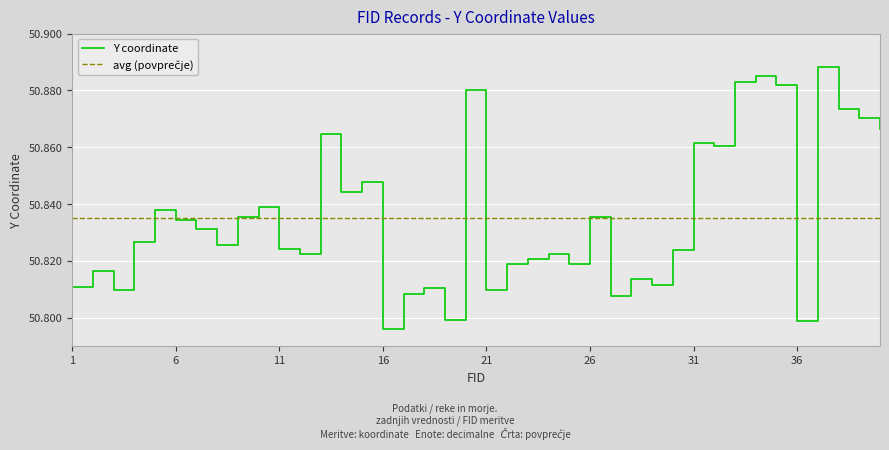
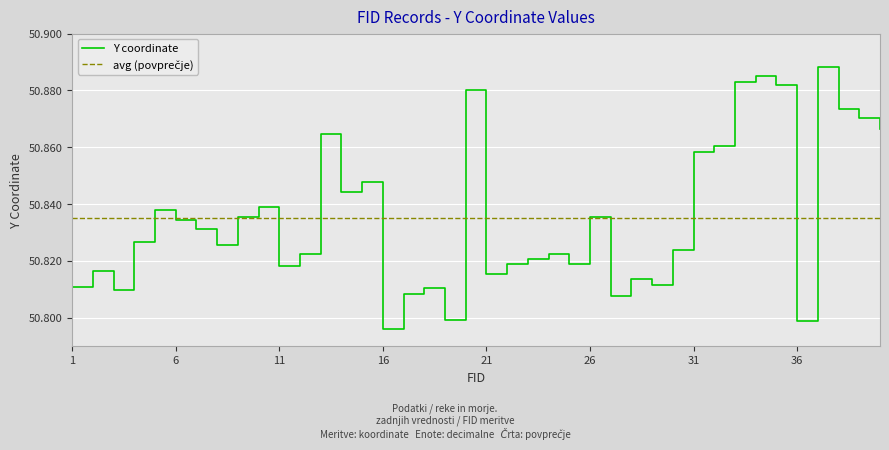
  {
    "1": 50.811,
    "6": 50.834,
-   "11": 50.824,
+   "11": 50.818,
    "16": 50.796,
-   "21": 50.810,
+   "21": 50.815,
    "26": 50.836,
-   "31": 50.862,
+   "31": 50.859,
    "36": 50.799
  }
